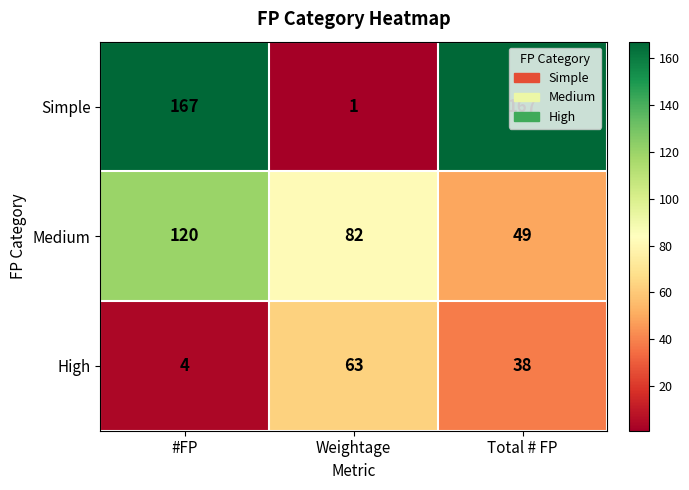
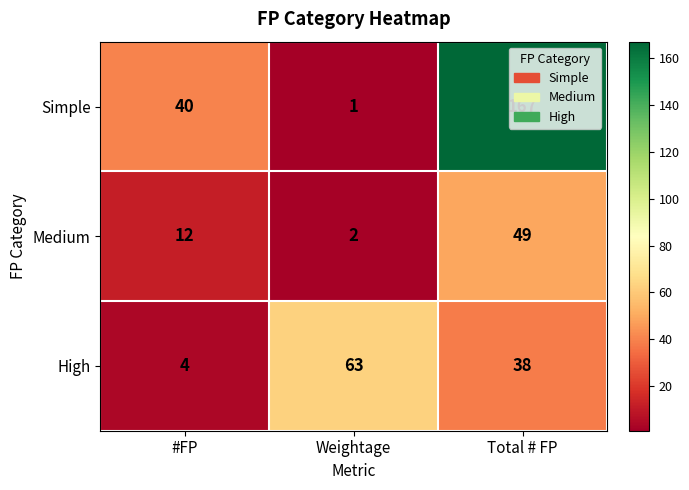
  {
    "Simple": {
-     "#FP": 167,
+     "#FP": 40,
      "Weightage": 1
    },
    "Medium": {
-     "#FP": 120,
-     "Weightage": 82,
+     "#FP": 12,
+     "Weightage": 2,
      "Total # FP": 49
    },
    "High": {
      "#FP": 4,
      "Weightage": 63,
      "Total # FP": 38
    }
  }
